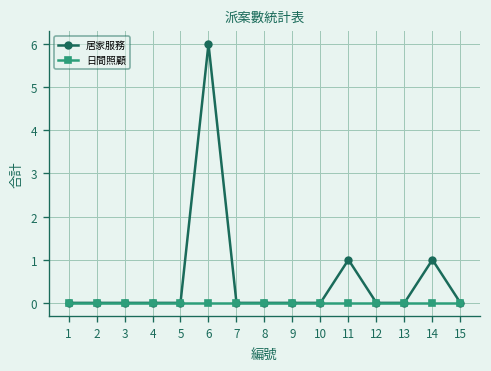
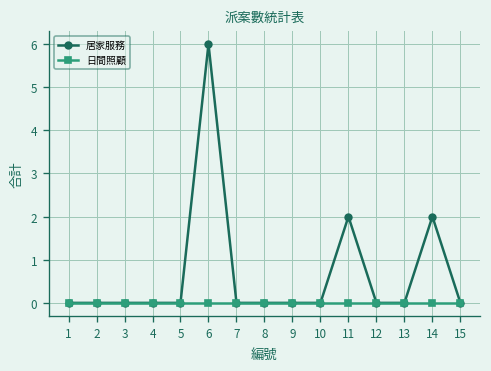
  {
    "居家服務": {
      "6": 6,
-     "11": 1,
-     "14": 1
+     "11": 2,
+     "14": 2
    },
    "日間照顧": {
      "6": 0,
      "11": 0,
      "14": 0
    }
  }
